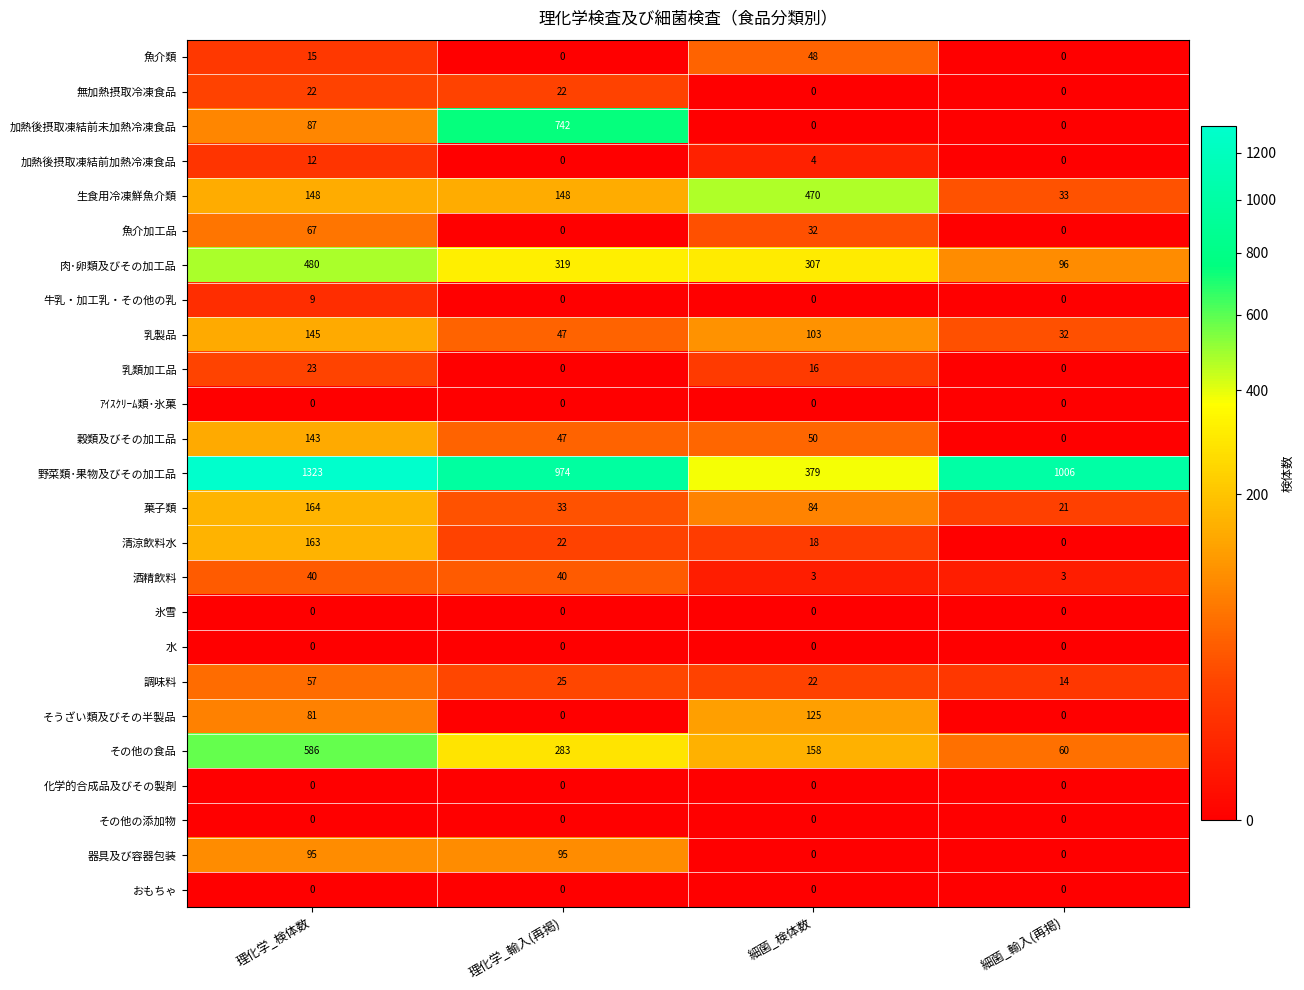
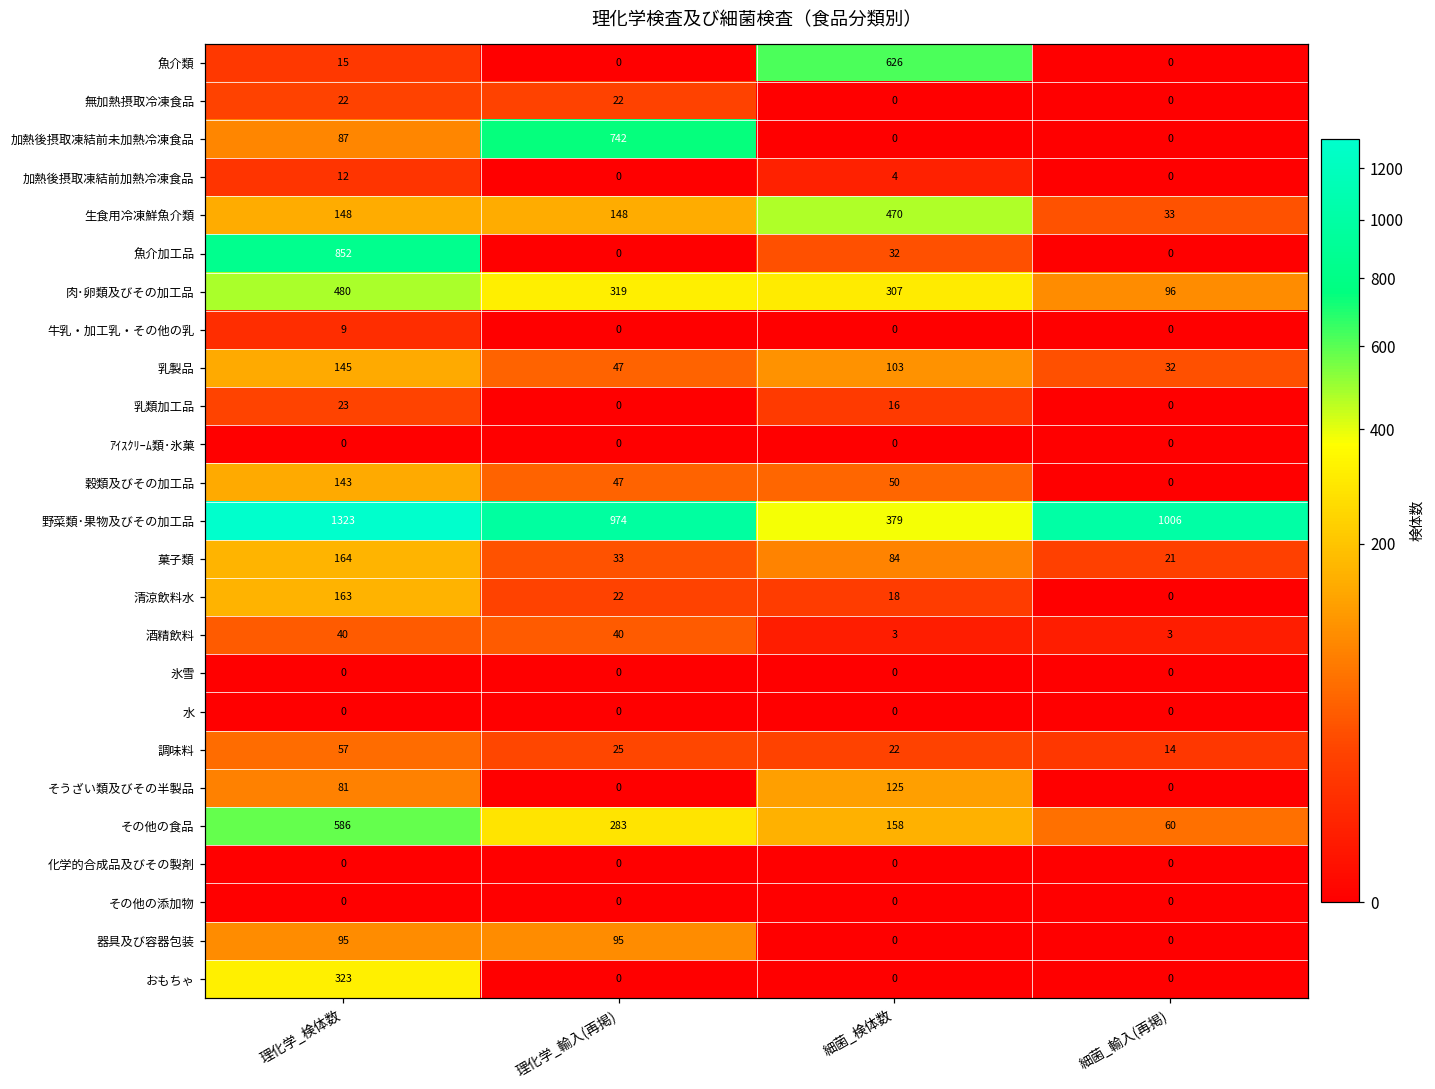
  {
    "魚介類": {
      "理化学_検体数": 15,
      "理化学_輸入(再掲)": 0,
-     "細菌_検体数": 48,
+     "細菌_検体数": 626,
      "細菌_輸入(再掲)": 0
    },
    "無加熱摂取冷凍食品": {
      "理化学_検体数": 22,
      "理化学_輸入(再掲)": 22,
      "細菌_検体数": 0,
      "細菌_輸入(再掲)": 0
    },
    "加熱後摂取凍結前未加熱冷凍食品": {
      "理化学_検体数": 87,
      "理化学_輸入(再掲)": 742,
      "細菌_検体数": 0,
      "細菌_輸入(再掲)": 0
    },
    "加熱後摂取凍結前加熱冷凍食品": {
      "理化学_検体数": 12,
      "理化学_輸入(再掲)": 0,
      "細菌_検体数": 4,
      "細菌_輸入(再掲)": 0
    },
    "生食用冷凍鮮魚介類": {
      "理化学_検体数": 148,
      "理化学_輸入(再掲)": 148,
      "細菌_検体数": 470,
      "細菌_輸入(再掲)": 33
    },
    "魚介加工品": {
-     "理化学_検体数": 67,
+     "理化学_検体数": 852,
      "理化学_輸入(再掲)": 0,
      "細菌_検体数": 32,
      "細菌_輸入(再掲)": 0
    },
    "肉･卵類及びその加工品": {
      "理化学_検体数": 480,
      "理化学_輸入(再掲)": 319,
      "細菌_検体数": 307,
      "細菌_輸入(再掲)": 96
    },
    "牛乳・加工乳・その他の乳": {
      "理化学_検体数": 9,
      "理化学_輸入(再掲)": 0,
      "細菌_検体数": 0,
      "細菌_輸入(再掲)": 0
    },
    "乳製品": {
      "理化学_検体数": 145,
      "理化学_輸入(再掲)": 47,
      "細菌_検体数": 103,
      "細菌_輸入(再掲)": 32
    },
    "乳類加工品": {
      "理化学_検体数": 23,
      "理化学_輸入(再掲)": 0,
      "細菌_検体数": 16,
      "細菌_輸入(再掲)": 0
    },
    "ｱｲｽｸﾘｰﾑ類･氷菓": {
      "理化学_検体数": 0,
      "理化学_輸入(再掲)": 0,
      "細菌_検体数": 0,
      "細菌_輸入(再掲)": 0
    },
    "穀類及びその加工品": {
      "理化学_検体数": 143,
      "理化学_輸入(再掲)": 47,
      "細菌_検体数": 50,
      "細菌_輸入(再掲)": 0
    },
    "野菜類･果物及びその加工品": {
      "理化学_検体数": 1323,
      "理化学_輸入(再掲)": 974,
      "細菌_検体数": 379,
      "細菌_輸入(再掲)": 1006
    },
    "菓子類": {
      "理化学_検体数": 164,
      "理化学_輸入(再掲)": 33,
      "細菌_検体数": 84,
      "細菌_輸入(再掲)": 21
    },
    "清涼飲料水": {
      "理化学_検体数": 163,
      "理化学_輸入(再掲)": 22,
      "細菌_検体数": 18,
      "細菌_輸入(再掲)": 0
    },
    "酒精飲料": {
      "理化学_検体数": 40,
      "理化学_輸入(再掲)": 40,
      "細菌_検体数": 3,
      "細菌_輸入(再掲)": 3
    },
    "氷雪": {
      "理化学_検体数": 0,
      "理化学_輸入(再掲)": 0,
      "細菌_検体数": 0,
      "細菌_輸入(再掲)": 0
    },
    "水": {
      "理化学_検体数": 0,
      "理化学_輸入(再掲)": 0,
      "細菌_検体数": 0,
      "細菌_輸入(再掲)": 0
    },
    "調味料": {
      "理化学_検体数": 57,
      "理化学_輸入(再掲)": 25,
      "細菌_検体数": 22,
      "細菌_輸入(再掲)": 14
    },
    "そうざい類及びその半製品": {
      "理化学_検体数": 81,
      "理化学_輸入(再掲)": 0,
      "細菌_検体数": 125,
      "細菌_輸入(再掲)": 0
    },
    "その他の食品": {
      "理化学_検体数": 586,
      "理化学_輸入(再掲)": 283,
      "細菌_検体数": 158,
      "細菌_輸入(再掲)": 60
    },
    "化学的合成品及びその製剤": {
      "理化学_検体数": 0,
      "理化学_輸入(再掲)": 0,
      "細菌_検体数": 0,
      "細菌_輸入(再掲)": 0
    },
    "その他の添加物": {
      "理化学_検体数": 0,
      "理化学_輸入(再掲)": 0,
      "細菌_検体数": 0,
      "細菌_輸入(再掲)": 0
    },
    "器具及び容器包装": {
      "理化学_検体数": 95,
      "理化学_輸入(再掲)": 95,
      "細菌_検体数": 0,
      "細菌_輸入(再掲)": 0
    },
    "おもちゃ": {
-     "理化学_検体数": 0,
+     "理化学_検体数": 323,
      "理化学_輸入(再掲)": 0,
      "細菌_検体数": 0,
      "細菌_輸入(再掲)": 0
    }
  }
